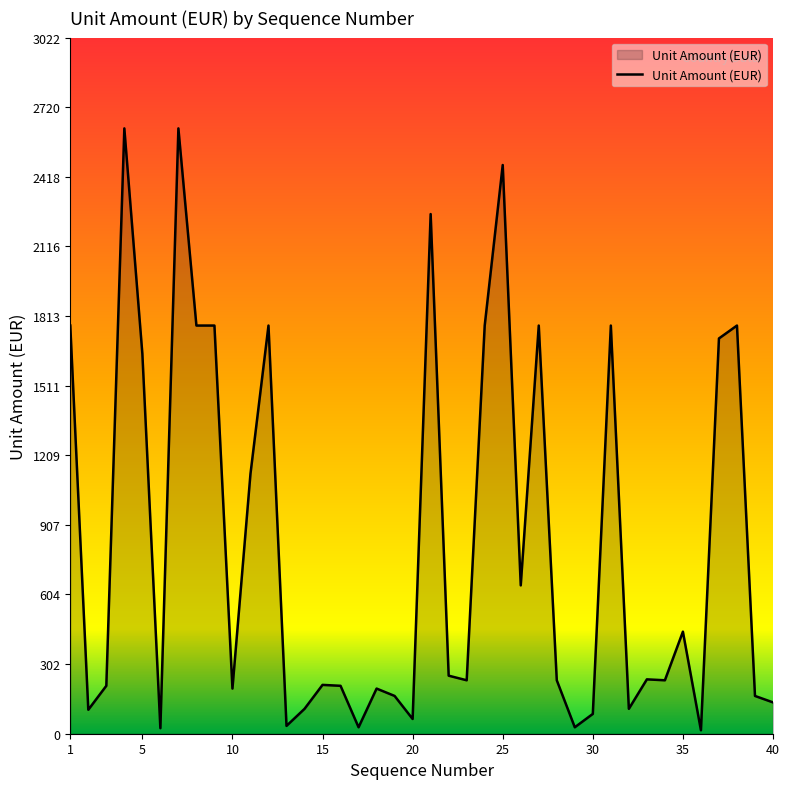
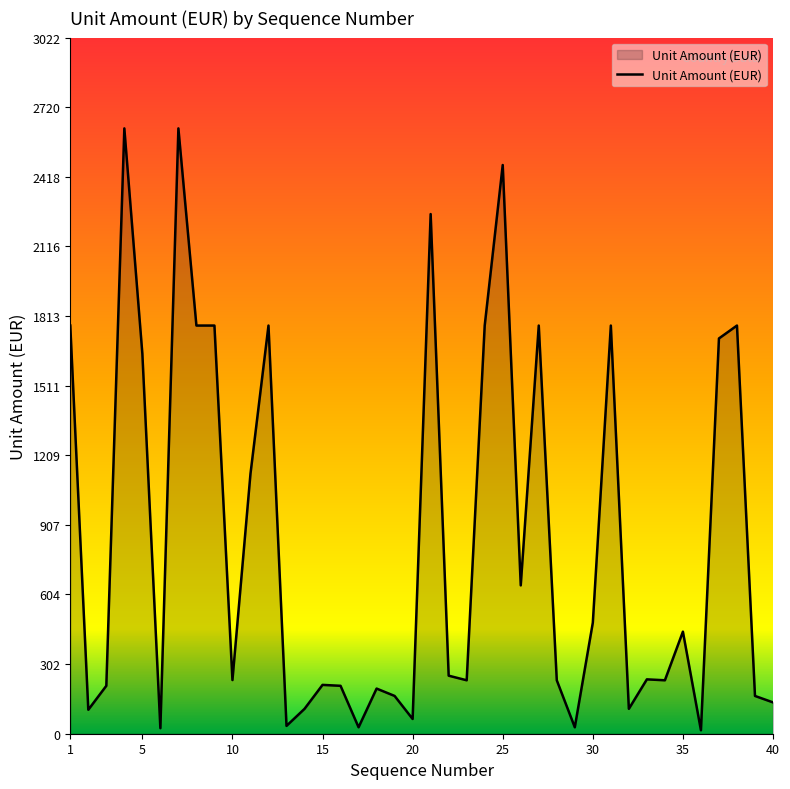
  {
    "1": 1770,
    "5": 1650,
-   "10": 200,
+   "10": 230,
    "15": 210,
    "20": 60,
    "25": 2470,
-   "30": 90,
+   "30": 480,
    "35": 440,
    "40": 140
  }
